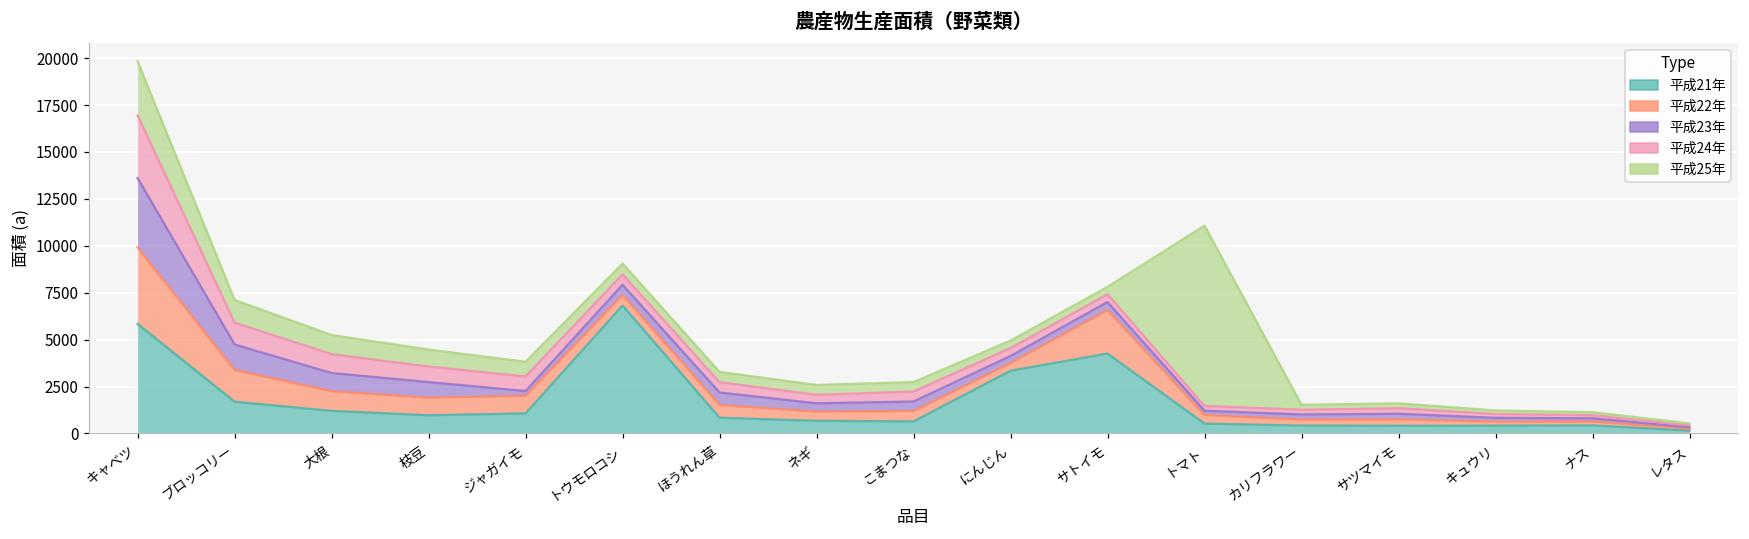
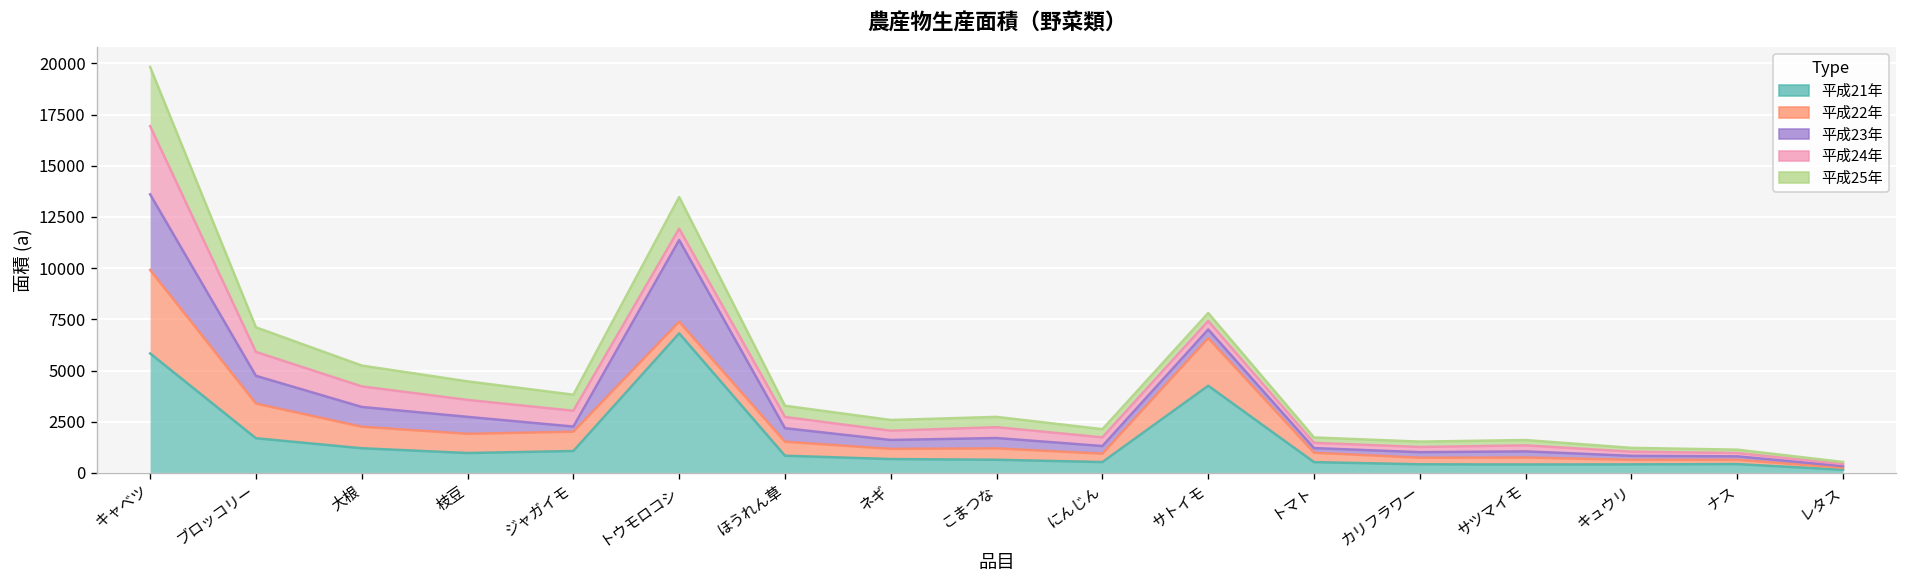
  {
    "平成21年": {
      "キャベツ": 5800,
      "ブロッコリー": 1700,
      "大根": 1200,
      "枝豆": 1000,
      "ジャガイモ": 1100,
      "トウモロコシ": 6800,
      "ほうれん草": 800,
      "ネギ": 700,
      "こまつな": 600,
-     "にんじん": 3300,
+     "にんじん": 500,
      "サトイモ": 4300,
      "トマト": 500,
      "カリフラワー": 400,
      "サツマイモ": 400,
      "キュウリ": 400,
      "ナス": 400
    },
    "平成22年": {
      "キャベツ": 4100,
      "ブロッコリー": 1700,
      "大根": 1100,
      "枝豆": 900,
      "ジャガイモ": 900,
      "トウモロコシ": 600,
      "ほうれん草": 700,
      "ネギ": 500,
      "こまつな": 600,
      "にんじん": 400,
      "サトイモ": 2300,
      "トマト": 500,
      "カリフラワー": 300,
      "サツマイモ": 300,
      "キュウリ": 200,
      "ナス": 200
    },
    "平成23年": {
      "キャベツ": 3700,
      "ブロッコリー": 1400,
      "大根": 1000,
      "枝豆": 800,
      "ジャガイモ": 300,
-     "トウモロコシ": 500,
+     "トウモロコシ": 4000,
      "ほうれん草": 700,
      "ネギ": 400,
      "こまつな": 500,
      "にんじん": 400,
      "サトイモ": 400,
      "トマト": 200,
      "カリフラワー": 300,
      "サツマイモ": 300,
      "キュウリ": 200,
      "ナス": 200
    },
    "平成24年": {
      "キャベツ": 3300,
      "ブロッコリー": 1200,
      "大根": 1000,
      "枝豆": 800,
      "ジャガイモ": 800,
      "トウモロコシ": 600,
      "ほうれん草": 500,
      "ネギ": 500,
      "こまつな": 500,
      "にんじん": 400,
      "サトイモ": 400,
      "トマト": 300,
      "カリフラワー": 300,
      "サツマイモ": 300,
      "キュウリ": 200,
      "ナス": 200
    },
    "平成25年": {
      "キャベツ": 2900,
      "ブロッコリー": 1200,
      "大根": 1000,
      "枝豆": 900,
      "ジャガイモ": 800,
-     "トウモロコシ": 600,
+     "トウモロコシ": 1500,
      "ほうれん草": 500,
      "ネギ": 500,
      "こまつな": 500,
      "にんじん": 400,
      "サトイモ": 400,
-     "トマト": 9600,
+     "トマト": 300,
      "カリフラワー": 300,
      "サツマイモ": 300,
      "キュウリ": 200,
      "ナス": 200
    }
  }
